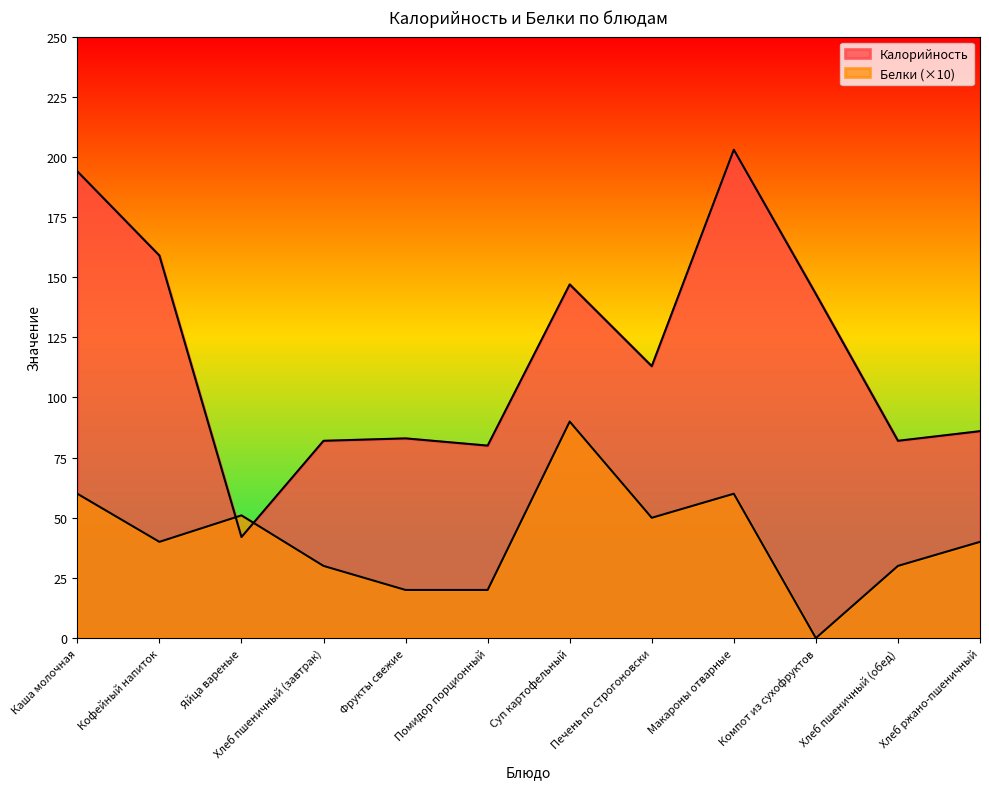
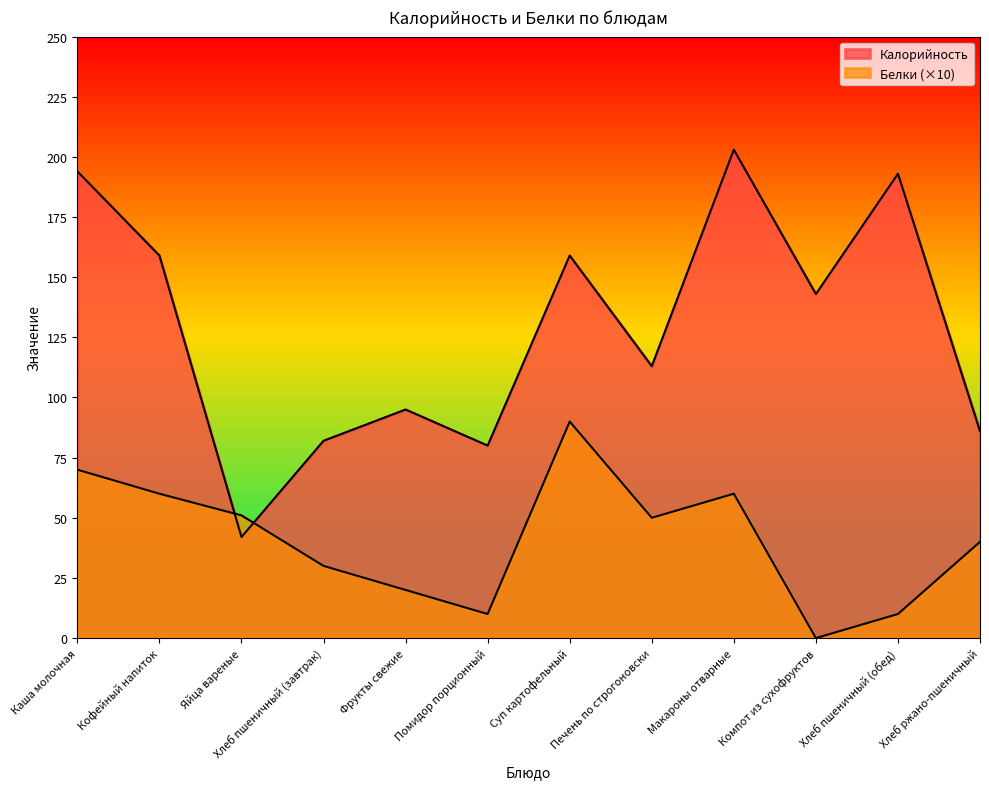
  {
    "Калорийность": {
      "Каша молочная": 194,
      "Кофейный напиток": 159,
      "Яйца вареные": 42,
      "Хлеб пшеничный (завтрак)": 82,
-     "Фрукты свежие": 83,
+     "Фрукты свежие": 95,
      "Помидор порционный": 80,
-     "Суп картофельный": 147,
+     "Суп картофельный": 159,
      "Печень по строгоновски": 113,
      "Макароны отварные": 203,
      "Компот из сухофруктов": 143,
-     "Хлеб пшеничный (обед)": 82,
+     "Хлеб пшеничный (обед)": 193,
      "Хлеб ржано-пшеничный": 86
    },
    "Белки (×10)": {
-     "Каша молочная": 60,
-     "Кофейный напиток": 40,
+     "Каша молочная": 70,
+     "Кофейный напиток": 60,
      "Яйца вареные": 51,
      "Хлеб пшеничный (завтрак)": 30,
      "Фрукты свежие": 20,
-     "Помидор порционный": 20,
+     "Помидор порционный": 10,
      "Суп картофельный": 90,
      "Печень по строгоновски": 50,
      "Макароны отварные": 60,
      "Компот из сухофруктов": 0,
-     "Хлеб пшеничный (обед)": 30,
+     "Хлеб пшеничный (обед)": 10,
      "Хлеб ржано-пшеничный": 40
    }
  }
